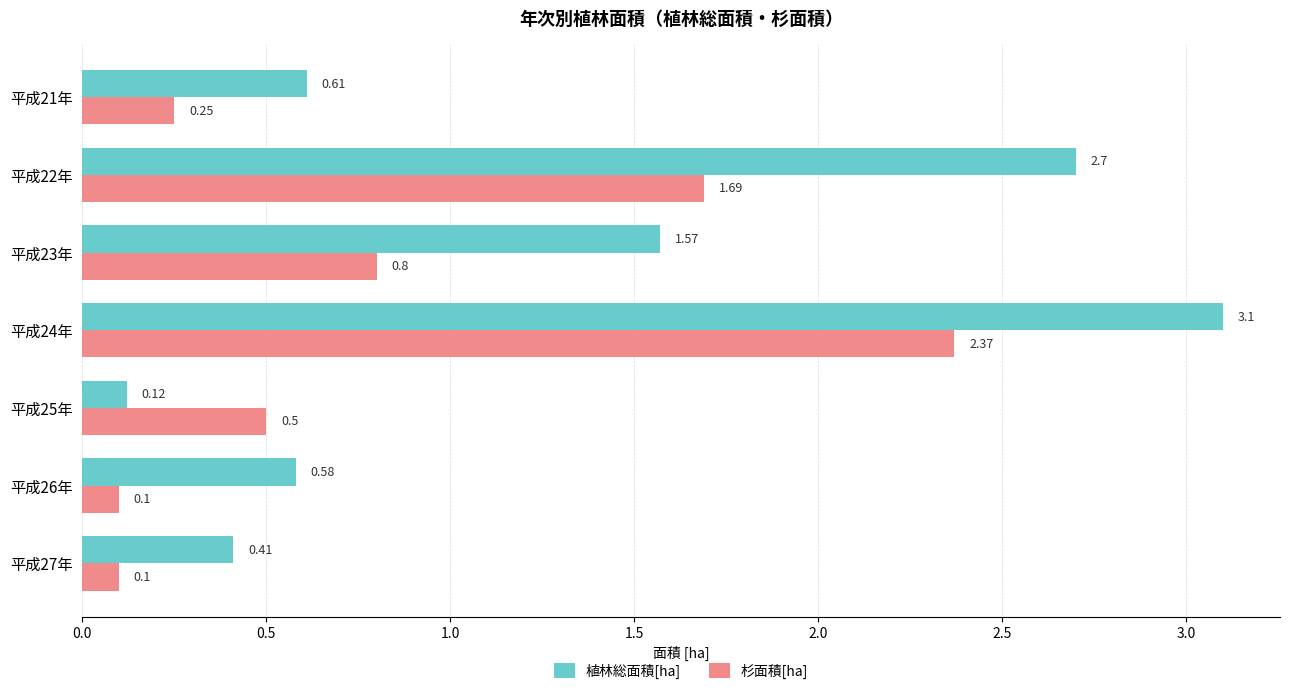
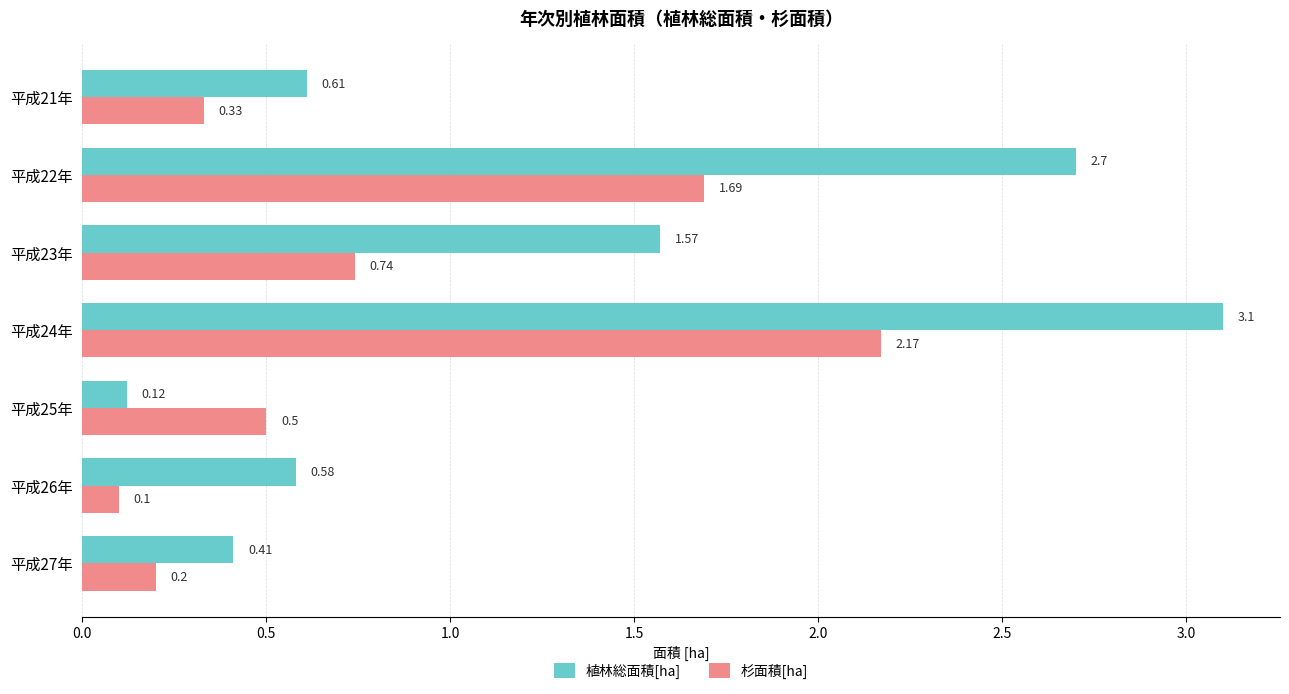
  {
    "植林総面積[ha]": {
      "平成21年": 0.61,
      "平成22年": 2.7,
      "平成23年": 1.57,
      "平成24年": 3.1,
      "平成25年": 0.12,
      "平成26年": 0.58,
      "平成27年": 0.41
    },
    "杉面積[ha]": {
-     "平成21年": 0.25,
+     "平成21年": 0.33,
      "平成22年": 1.69,
-     "平成23年": 0.8,
-     "平成24年": 2.37,
+     "平成23年": 0.74,
+     "平成24年": 2.17,
      "平成25年": 0.5,
      "平成26年": 0.1,
-     "平成27年": 0.1
+     "平成27年": 0.2
    }
  }
